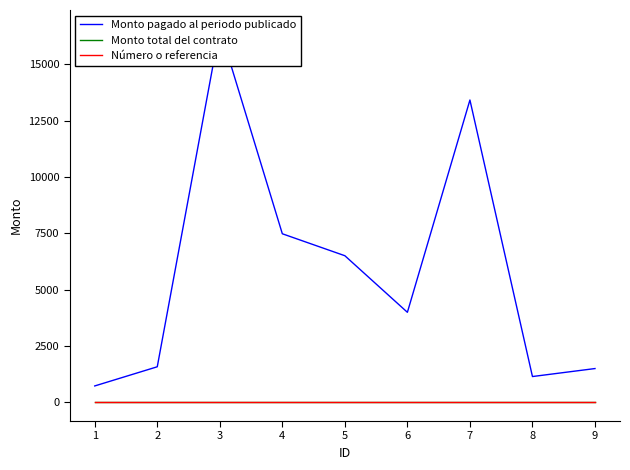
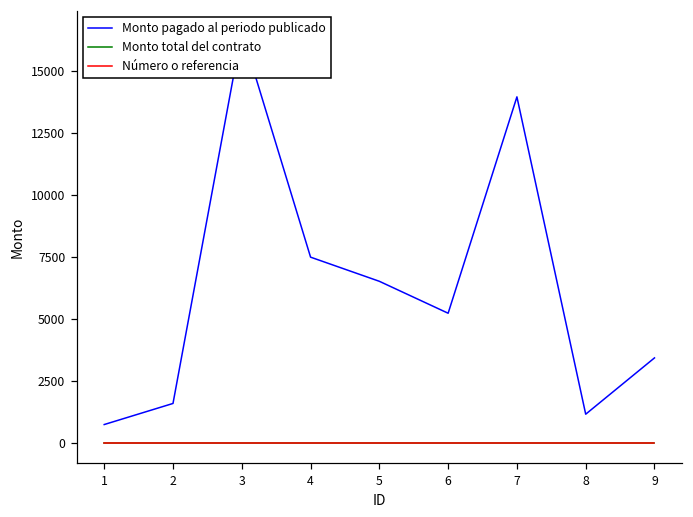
  {
    "Monto pagado al periodo publicado": {
      "1": 700,
      "2": 1600,
      "4": 7500,
      "5": 6500,
-     "6": 4000,
-     "7": 13400,
+     "6": 5200,
+     "7": 14000,
      "8": 1100,
-     "9": 1500
+     "9": 3400
    },
    "Número o referencia": {
      "1": 0,
      "2": 0,
      "3": 0,
      "4": 0,
      "5": 0,
      "6": 0,
      "7": 0,
      "8": 0,
      "9": 0
    }
  }
